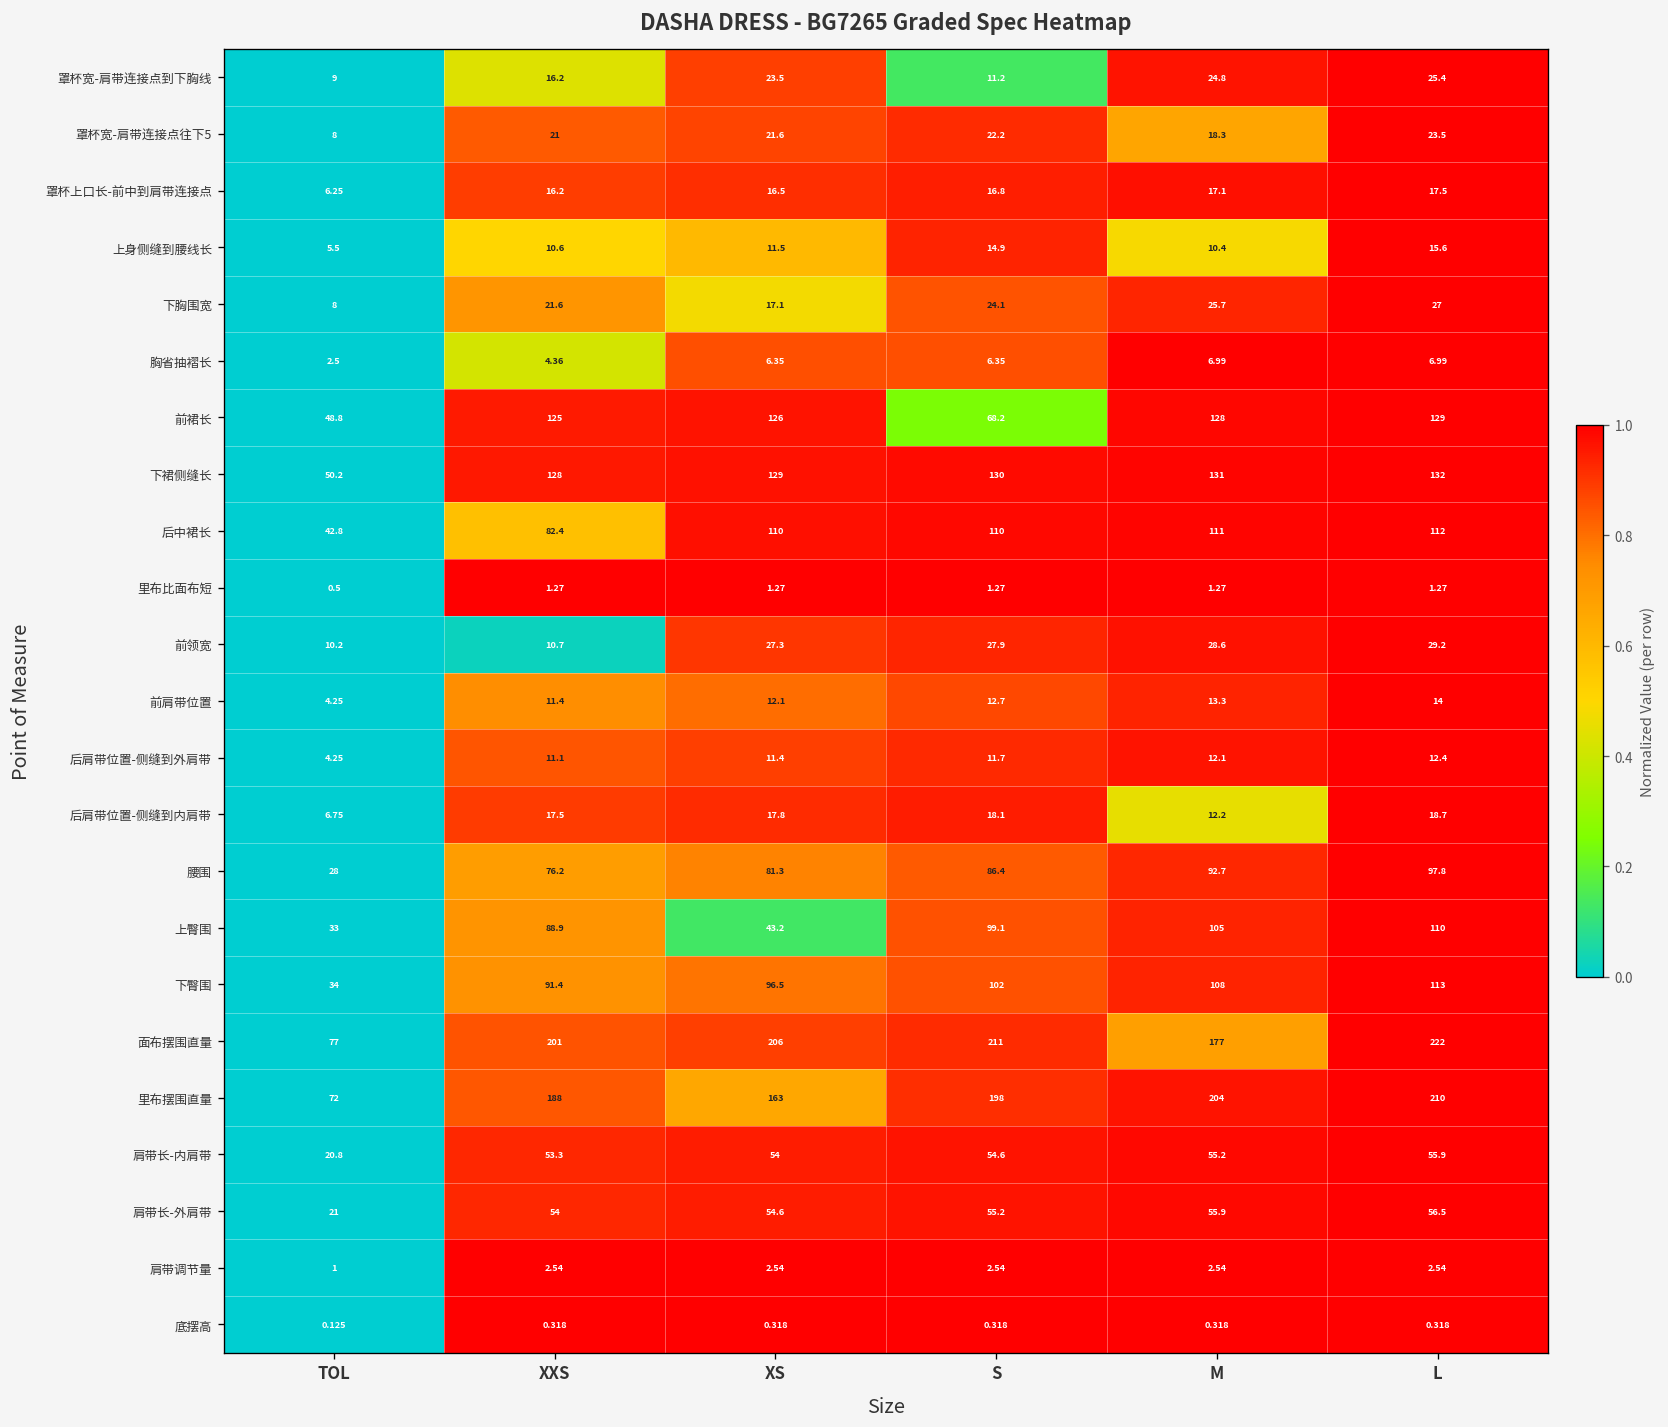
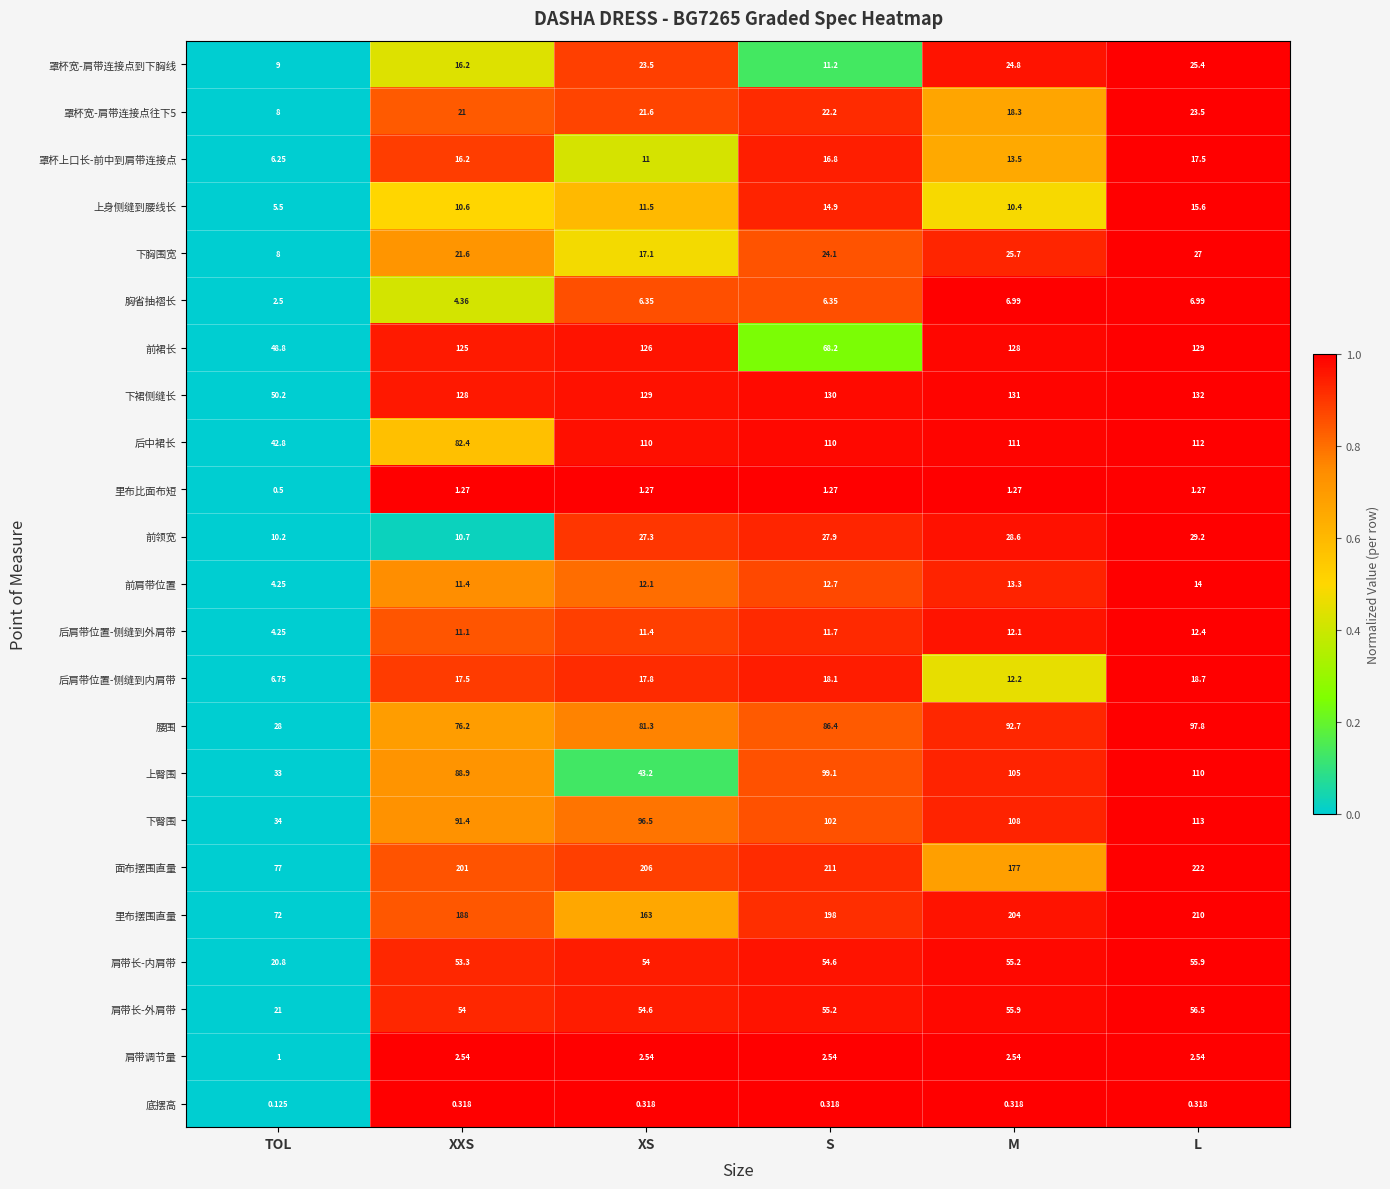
  {
    "罩杯宽-肩带连接点到下胸线": {
      "TOL": 9,
      "XXS": 16.2,
      "XS": 23.5,
      "S": 11.2,
      "M": 24.8,
      "L": 25.4
    },
    "罩杯宽-肩带连接点往下5": {
      "TOL": 8,
      "XXS": 21,
      "XS": 21.6,
      "S": 22.2,
      "M": 18.3,
      "L": 23.5
    },
    "罩杯上口长-前中到肩带连接点": {
      "TOL": 6.25,
      "XXS": 16.2,
-     "XS": 16.5,
+     "XS": 11,
      "S": 16.8,
-     "M": 17.1,
+     "M": 13.5,
      "L": 17.5
    },
    "上身侧缝到腰线长": {
      "TOL": 5.5,
      "XXS": 10.6,
      "XS": 11.5,
      "S": 14.9,
      "M": 10.4,
      "L": 15.6
    },
    "下胸围宽": {
      "TOL": 8,
      "XXS": 21.6,
      "XS": 17.1,
      "S": 24.1,
      "M": 25.7,
      "L": 27
    },
    "胸省抽褶长": {
      "TOL": 2.5,
      "XXS": 4.36,
      "XS": 6.35,
      "S": 6.35,
      "M": 6.99,
      "L": 6.99
    },
    "前裙长": {
      "TOL": 48.8,
      "XXS": 125,
      "XS": 126,
      "S": 68.2,
      "M": 128,
      "L": 129
    },
    "下裙侧缝长": {
      "TOL": 50.2,
      "XXS": 128,
      "XS": 129,
      "S": 130,
      "M": 131,
      "L": 132
    },
    "后中裙长": {
      "TOL": 42.8,
      "XXS": 82.4,
      "XS": 110,
      "S": 110,
      "M": 111,
      "L": 112
    },
    "里布比面布短": {
      "TOL": 0.5,
      "XXS": 1.27,
      "XS": 1.27,
      "S": 1.27,
      "M": 1.27,
      "L": 1.27
    },
    "前领宽": {
      "TOL": 10.2,
      "XXS": 10.7,
      "XS": 27.3,
      "S": 27.9,
      "M": 28.6,
      "L": 29.2
    },
    "前肩带位置": {
      "TOL": 4.25,
      "XXS": 11.4,
      "XS": 12.1,
      "S": 12.7,
      "M": 13.3,
      "L": 14
    },
    "后肩带位置-侧缝到外肩带": {
      "TOL": 4.25,
      "XXS": 11.1,
      "XS": 11.4,
      "S": 11.7,
      "M": 12.1,
      "L": 12.4
    },
    "后肩带位置-侧缝到内肩带": {
      "TOL": 6.75,
      "XXS": 17.5,
      "XS": 17.8,
      "S": 18.1,
      "M": 12.2,
      "L": 18.7
    },
    "腰围": {
      "TOL": 28,
      "XXS": 76.2,
      "XS": 81.3,
      "S": 86.4,
      "M": 92.7,
      "L": 97.8
    },
    "上臀围": {
      "TOL": 33,
      "XXS": 88.9,
      "XS": 43.2,
      "S": 99.1,
      "M": 105,
      "L": 110
    },
    "下臀围": {
      "TOL": 34,
      "XXS": 91.4,
      "XS": 96.5,
      "S": 102,
      "M": 108,
      "L": 113
    },
    "面布摆围直量": {
      "TOL": 77,
      "XXS": 201,
      "XS": 206,
      "S": 211,
      "M": 177,
      "L": 222
    },
    "里布摆围直量": {
      "TOL": 72,
      "XXS": 188,
      "XS": 163,
      "S": 198,
      "M": 204,
      "L": 210
    },
    "肩带长-内肩带": {
      "TOL": 20.8,
      "XXS": 53.3,
      "XS": 54,
      "S": 54.6,
      "M": 55.2,
      "L": 55.9
    },
    "肩带长-外肩带": {
      "TOL": 21,
      "XXS": 54,
      "XS": 54.6,
      "S": 55.2,
      "M": 55.9,
      "L": 56.5
    },
    "肩带调节量": {
      "TOL": 1,
      "XXS": 2.54,
      "XS": 2.54,
      "S": 2.54,
      "M": 2.54,
      "L": 2.54
    },
    "底摆高": {
      "TOL": 0.125,
      "XXS": 0.318,
      "XS": 0.318,
      "S": 0.318,
      "M": 0.318,
      "L": 0.318
    }
  }
